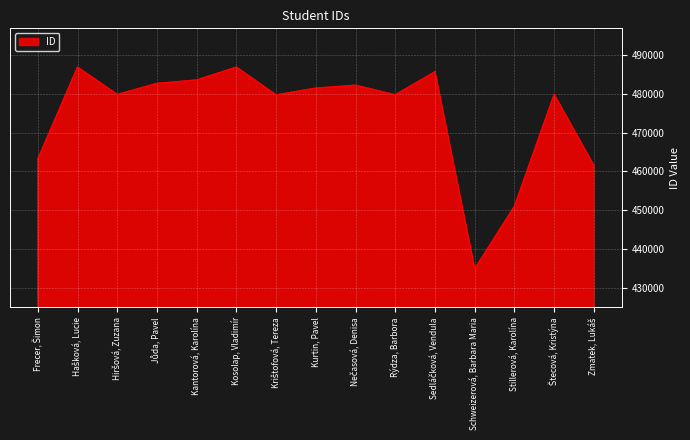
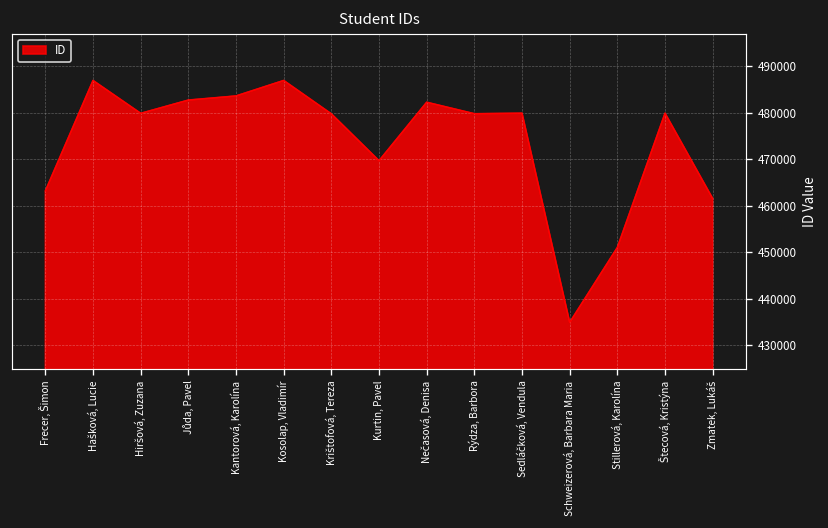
  {
    "Frecer, Šimon": 463000,
    "Hašková, Lucie": 487000,
    "Hiršová, Zuzana": 480000,
    "Jůda, Pavel": 483000,
    "Kantorová, Karolína": 484000,
    "Kosolap, Vladimír": 487000,
    "Krištofová, Tereza": 480000,
-   "Kurtin, Pavel": 482000,
+   "Kurtin, Pavel": 470000,
    "Nečasová, Denisa": 482000,
    "Rýdza, Barbora": 480000,
-   "Sedláčková, Vendula": 486000,
+   "Sedláčková, Vendula": 480000,
    "Schweizerová, Barbara Maria": 435000,
    "Stillerová, Karolína": 451000,
    "Štecová, Kristýna": 480000,
    "Zmatek, Lukáš": 462000
  }
